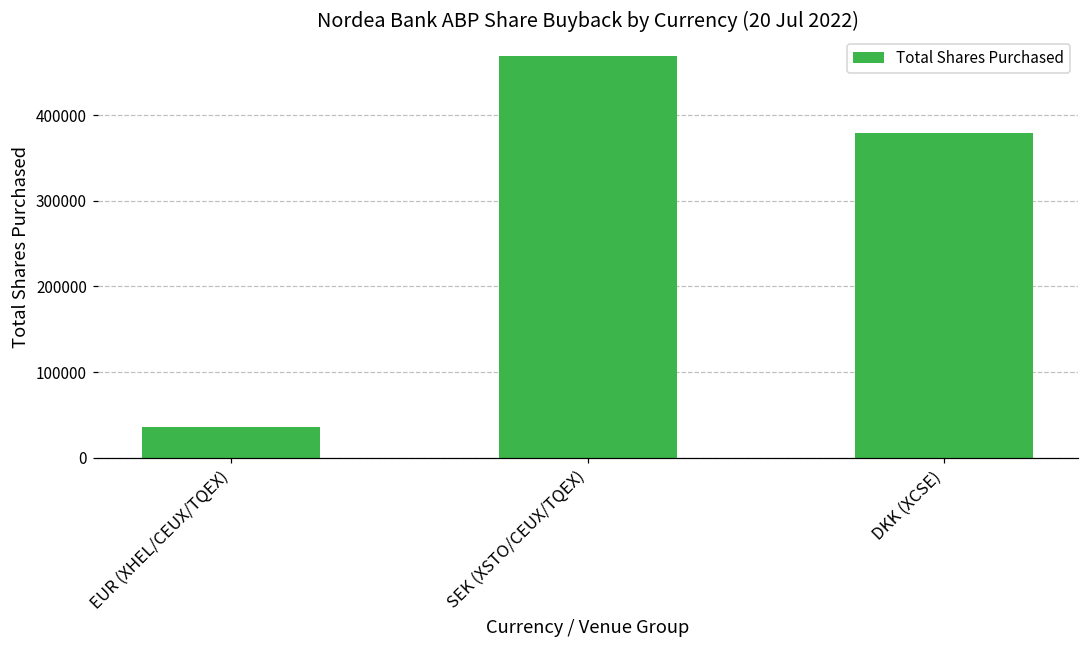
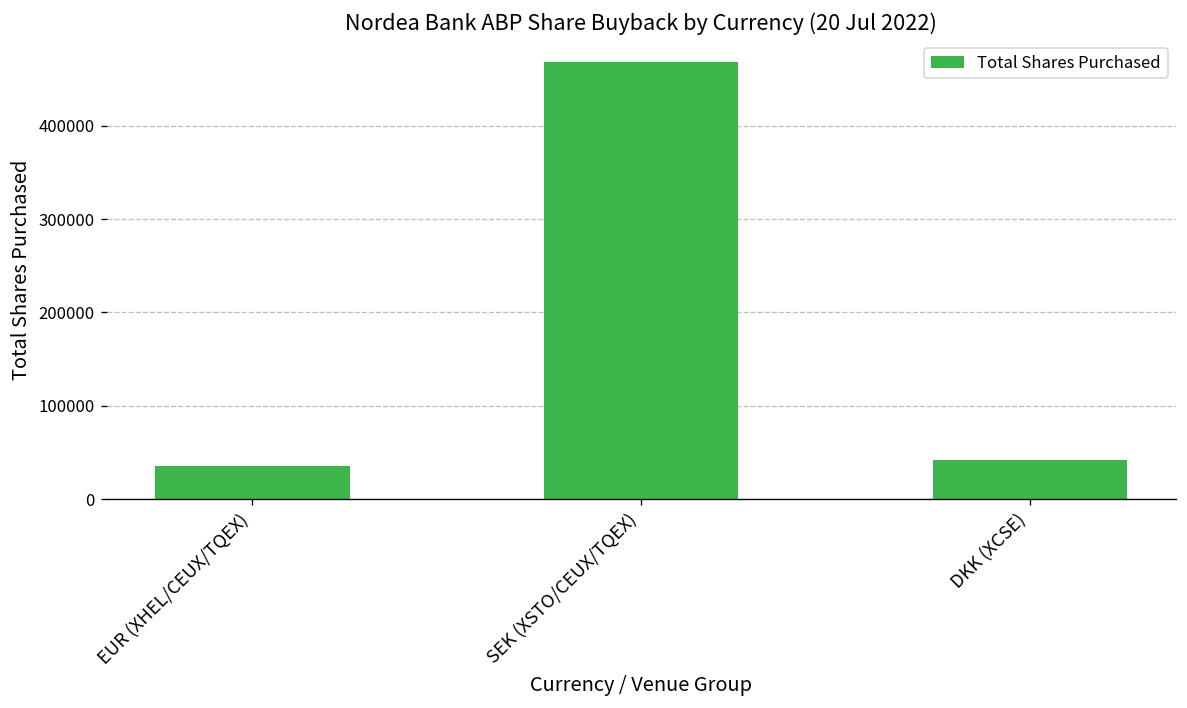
  {
    "EUR (XHEL/CEUX/TQEX)": 40000,
    "SEK (XSTO/CEUX/TQEX)": 470000,
-   "DKK (XCSE)": 380000
+   "DKK (XCSE)": 40000
  }
